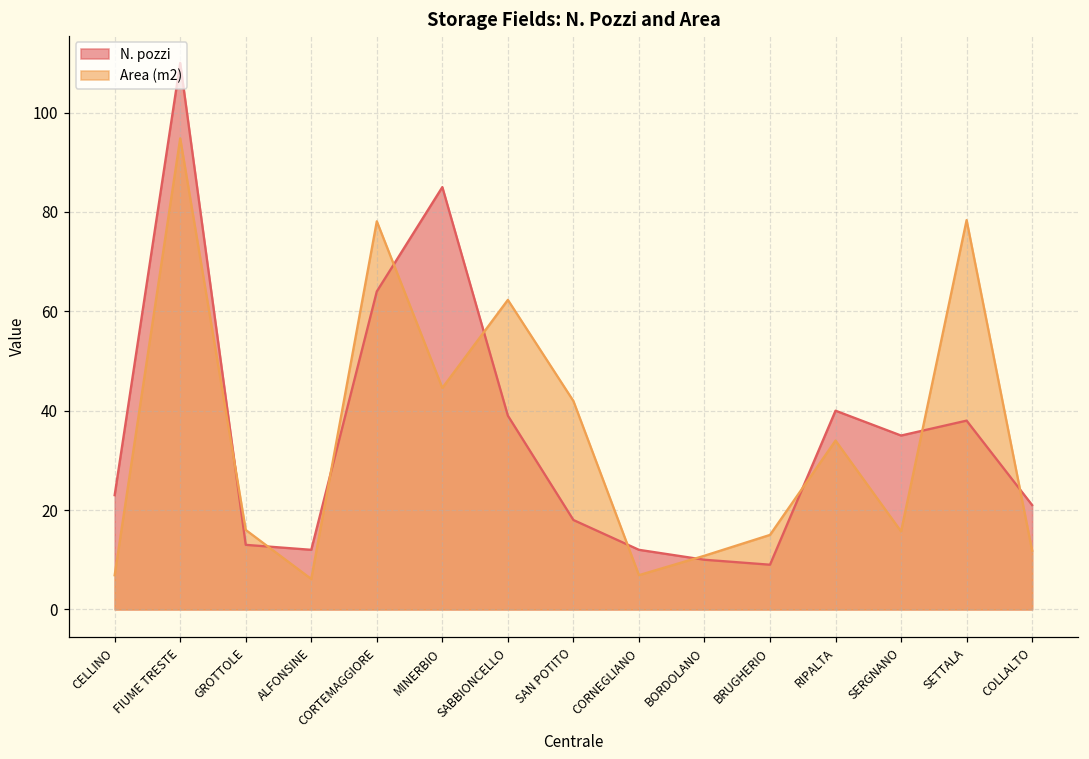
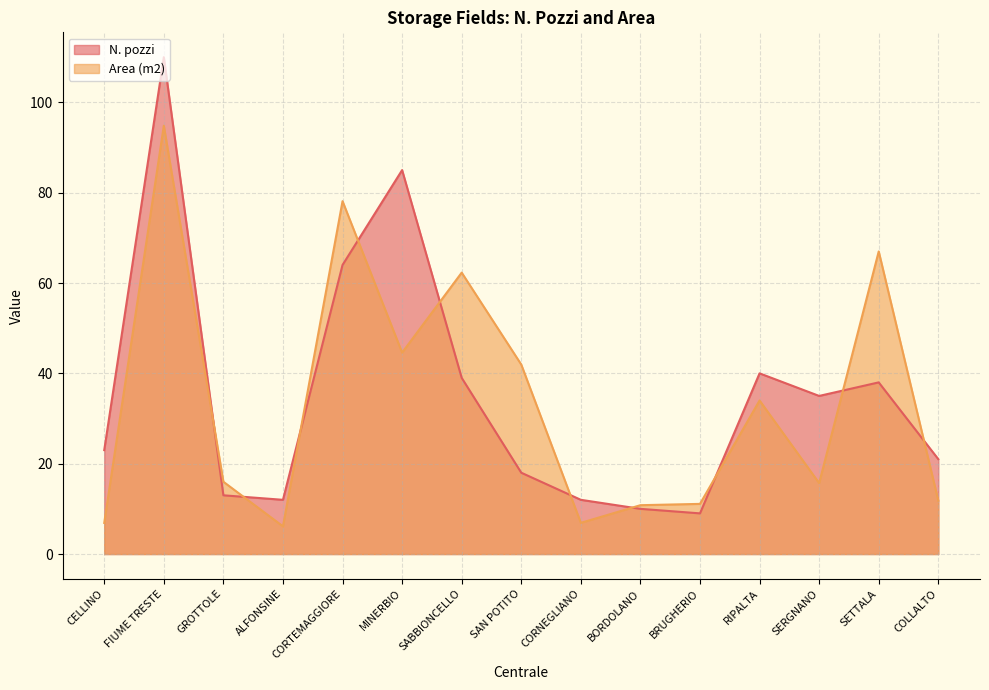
  {
    "N. pozzi": {
      "CELLINO": 23,
      "GROTTOLE": 13,
      "ALFONSINE": 12,
      "CORTEMAGGIORE": 64,
      "MINERBIO": 85,
      "SABBIONCELLO": 39,
      "SAN POTITO": 18,
      "CORNEGLIANO": 12,
      "BORDOLANO": 10,
      "BRUGHERIO": 9,
      "RIPALTA": 40,
      "SERGNANO": 35,
      "SETTALA": 38,
      "COLLALTO": 21
    },
    "Area (m2)": {
      "CELLINO": 7,
      "FIUME TRESTE": 95,
      "GROTTOLE": 16,
      "ALFONSINE": 6,
      "CORTEMAGGIORE": 78,
      "MINERBIO": 45,
      "SABBIONCELLO": 62,
      "SAN POTITO": 42,
      "CORNEGLIANO": 7,
      "BORDOLANO": 11,
-     "BRUGHERIO": 15,
+     "BRUGHERIO": 11,
      "RIPALTA": 34,
      "SERGNANO": 16,
-     "SETTALA": 78,
+     "SETTALA": 67,
      "COLLALTO": 12
    }
  }
